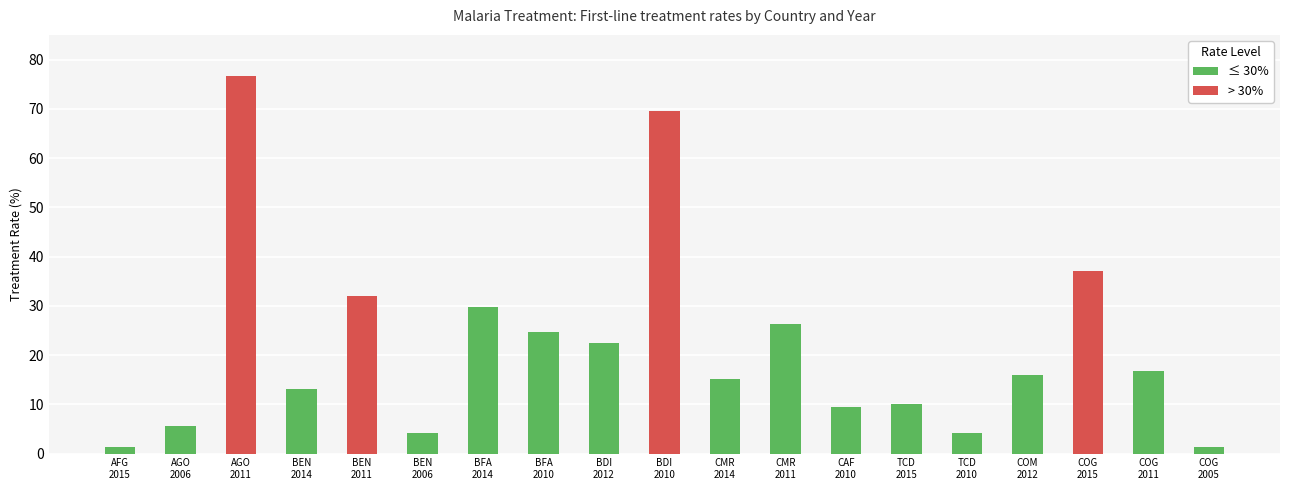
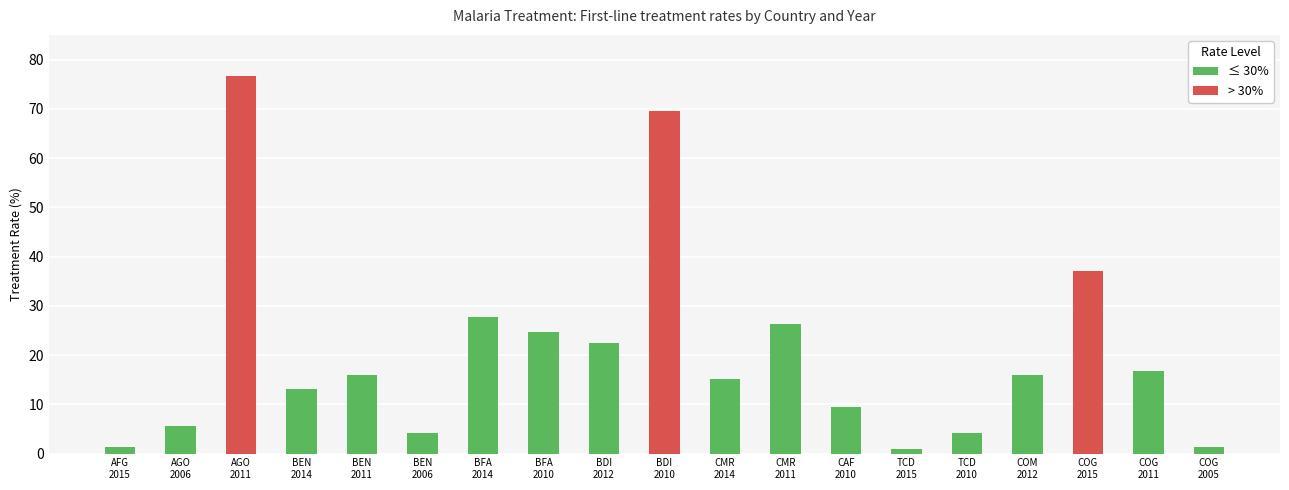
  {
    "AFG 2015": 1,
    "AGO 2006": 6,
    "AGO 2011": 77,
    "BEN 2014": 13,
-   "BEN 2011": 32,
+   "BEN 2011": 16,
    "BEN 2006": 4,
-   "BFA 2014": 30,
+   "BFA 2014": 28,
    "BFA 2010": 25,
    "BDI 2012": 22,
    "BDI 2010": 70,
    "CMR 2014": 15,
    "CMR 2011": 26,
    "CAF 2010": 10,
-   "TCD 2015": 10,
+   "TCD 2015": 1,
    "TCD 2010": 4,
    "COM 2012": 16,
    "COG 2015": 37,
    "COG 2011": 17,
    "COG 2005": 1
  }
